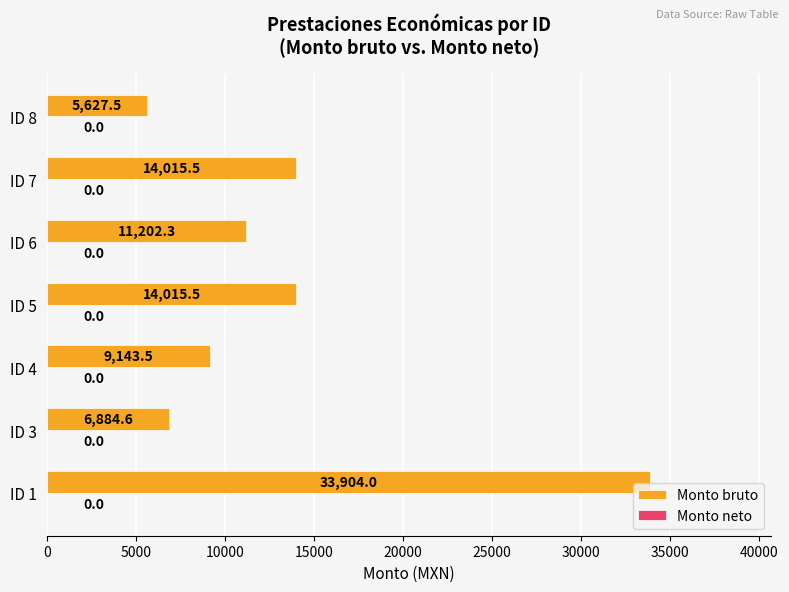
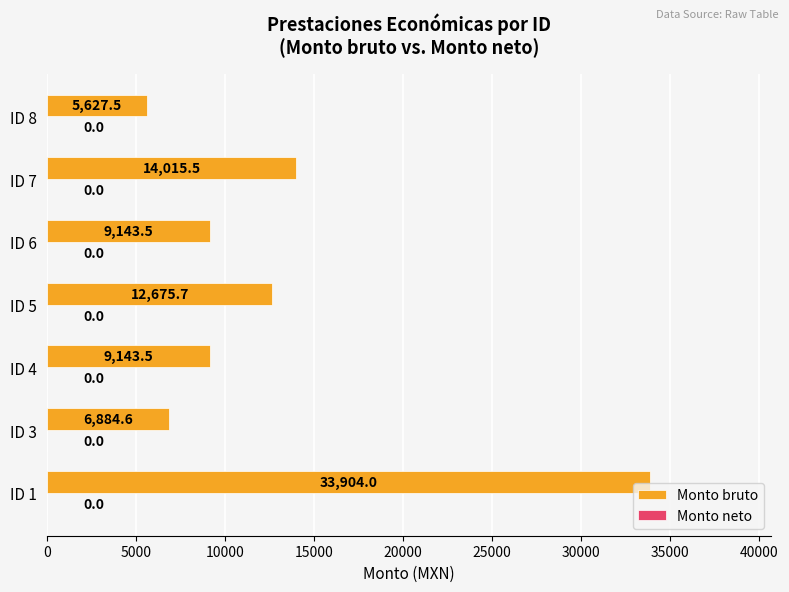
  {
    "Monto bruto": {
      "ID 8": "5,627.5",
      "ID 7": "14,015.5",
-     "ID 6": "11,202.3",
-     "ID 5": "14,015.5",
+     "ID 6": "9,143.5",
+     "ID 5": "12,675.7",
      "ID 4": "9,143.5",
      "ID 3": "6,884.6",
      "ID 1": "33,904.0"
    },
    "Monto neto": {
      "ID 8": "0",
      "ID 7": "0",
      "ID 6": "0",
      "ID 5": "0",
      "ID 4": "0",
      "ID 3": "0",
      "ID 1": "0"
    }
  }
